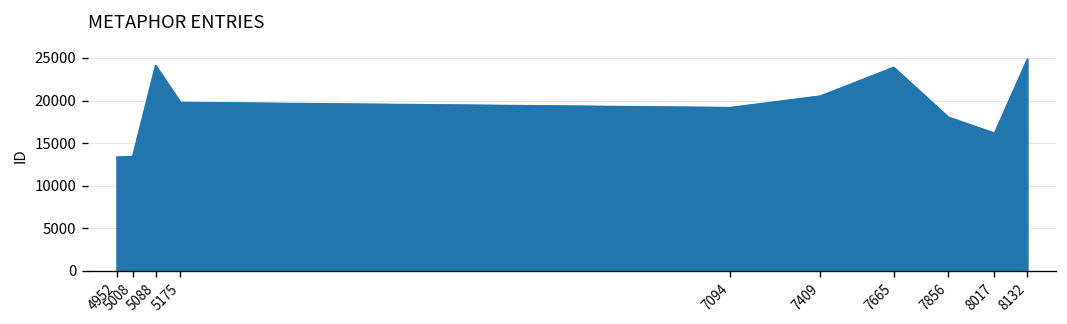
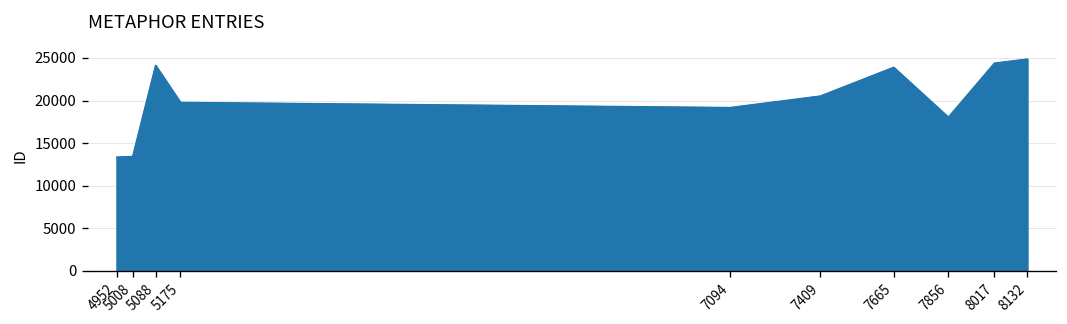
  {
    "4952": 13000,
    "5008": 13000,
    "5088": 24000,
    "5175": 20000,
    "7094": 19000,
    "7409": 21000,
    "7665": 24000,
    "7856": 18000,
-   "8017": 16000,
+   "8017": 24000,
    "8132": 25000
  }
